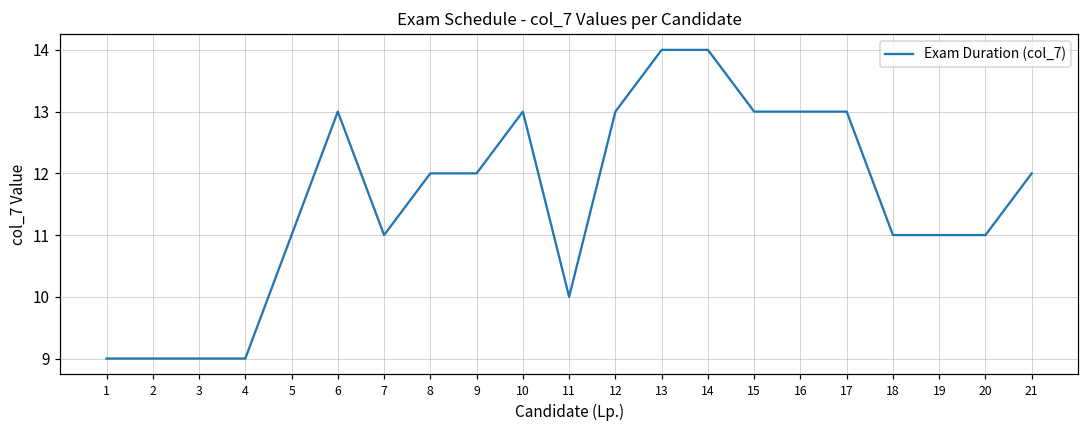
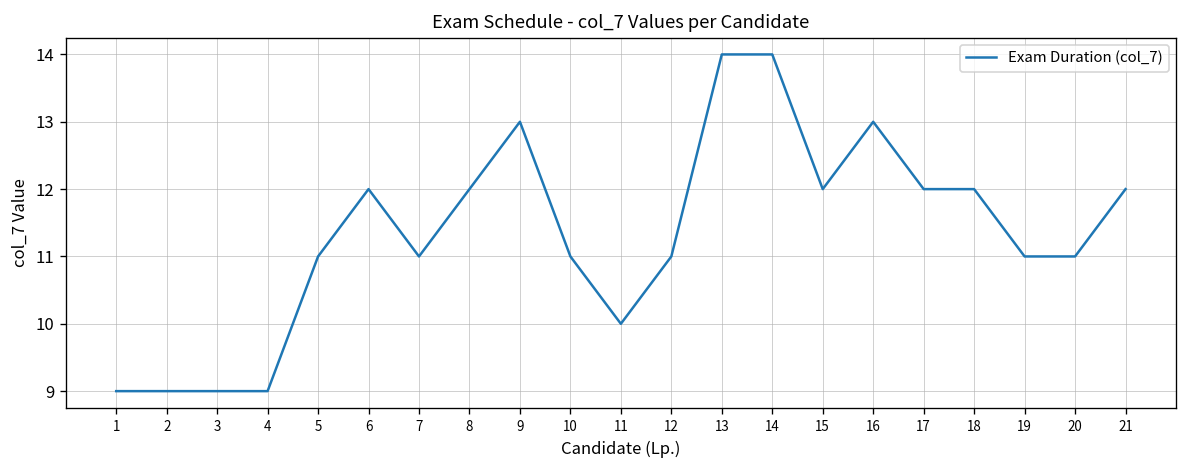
  {
    "1": 9,
    "2": 9,
    "3": 9,
    "4": 9,
    "5": 11,
-   "6": 13,
+   "6": 12,
    "7": 11,
    "8": 12,
-   "9": 12,
-   "10": 13,
+   "9": 13,
+   "10": 11,
    "11": 10,
-   "12": 13,
+   "12": 11,
    "13": 14,
    "14": 14,
-   "15": 13,
+   "15": 12,
    "16": 13,
-   "17": 13,
-   "18": 11,
+   "17": 12,
+   "18": 12,
    "19": 11,
    "20": 11,
    "21": 12
  }
